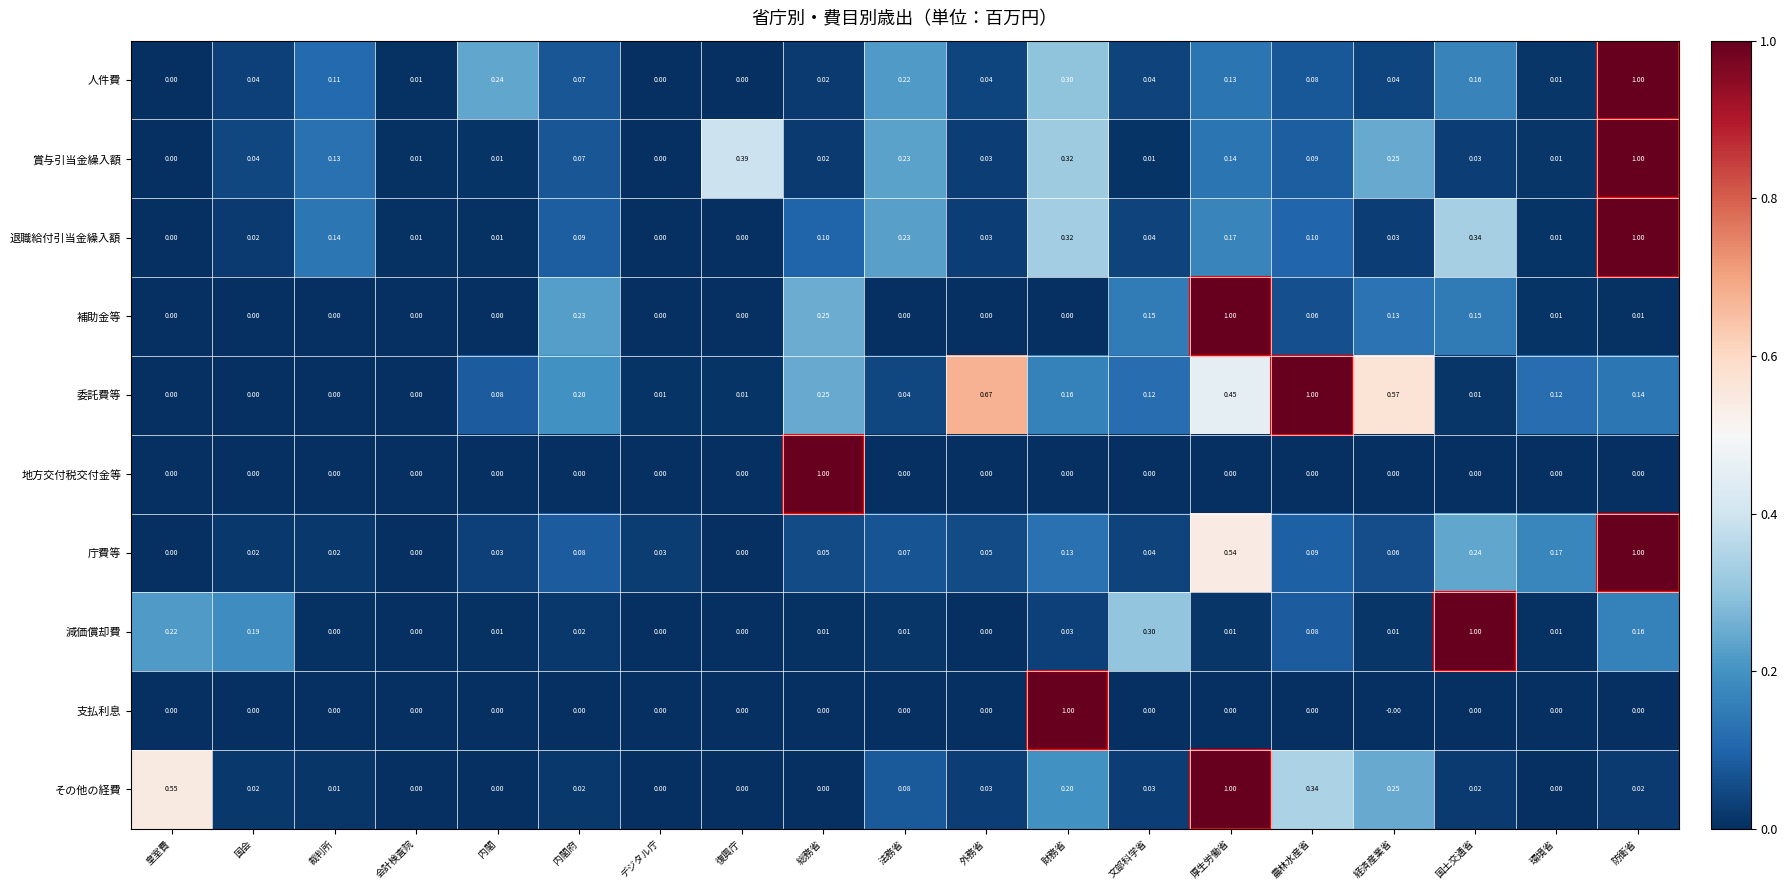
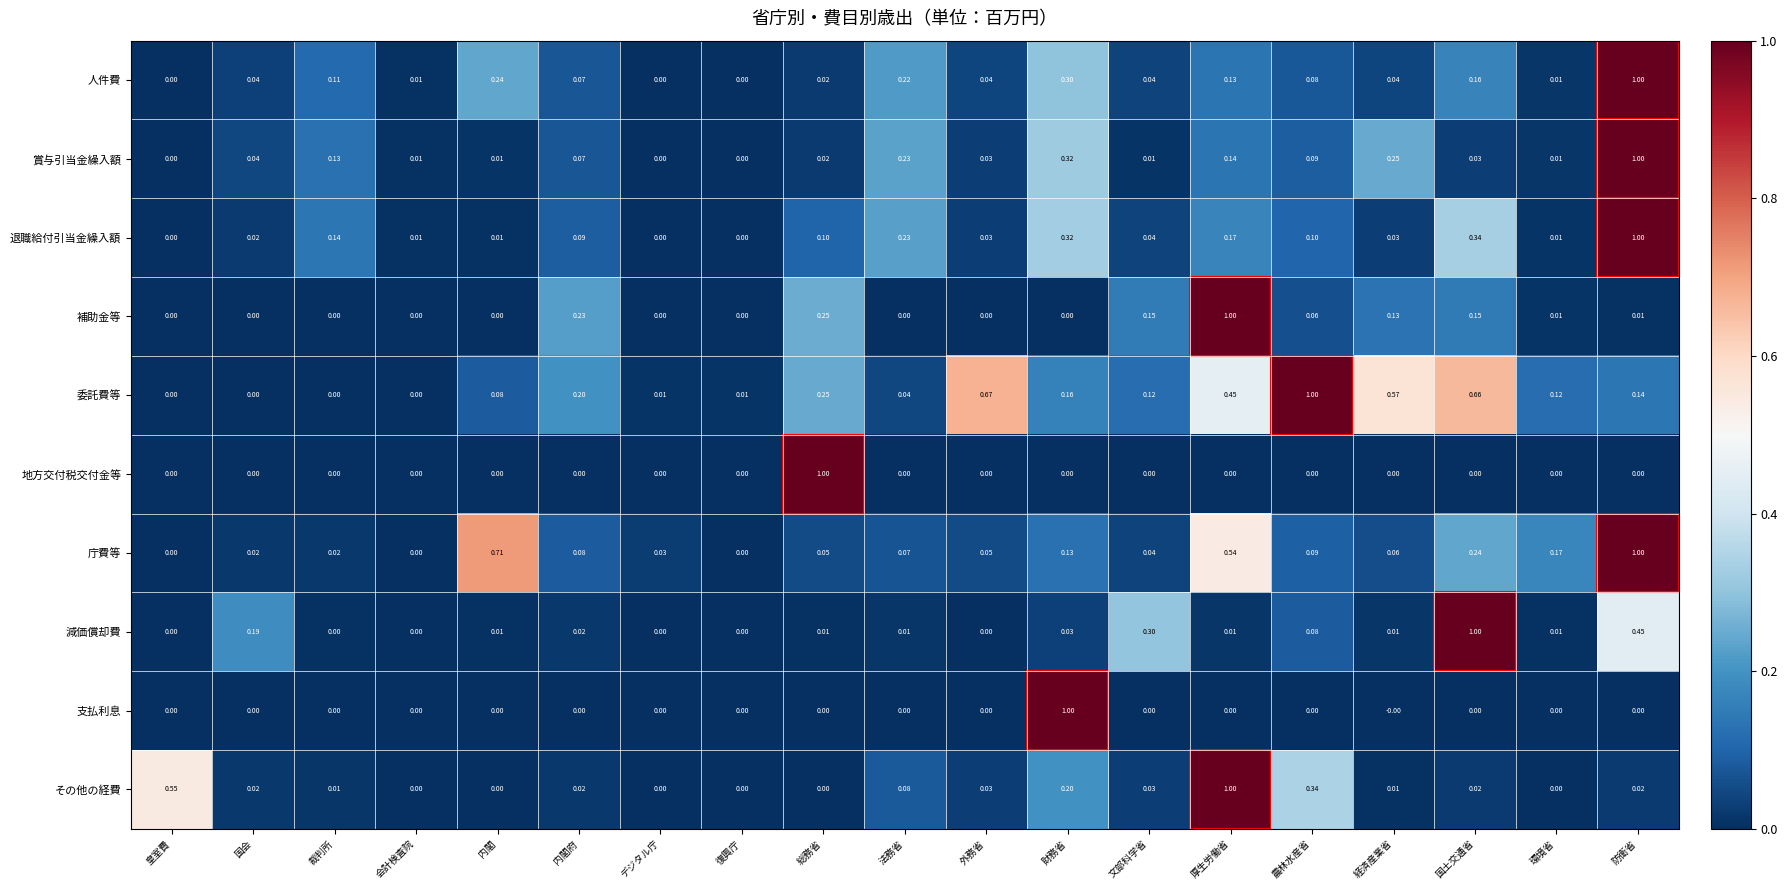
  {
    "人件費": {
      "皇室費": 0.00,
      "国会": 0.04,
      "裁判所": 0.11,
      "会計検査院": 0.01,
      "内閣": 0.24,
      "内閣府": 0.07,
      "デジタル庁": 0.00,
      "復興庁": 0.00,
      "総務省": 0.02,
      "法務省": 0.22,
      "外務省": 0.04,
      "財務省": 0.30,
      "文部科学省": 0.04,
      "厚生労働省": 0.13,
      "農林水産省": 0.08,
      "経済産業省": 0.04,
      "国土交通省": 0.16,
      "環境省": 0.01,
      "防衛省": 1.00
    },
    "賞与引当金繰入額": {
      "皇室費": 0.00,
      "国会": 0.04,
      "裁判所": 0.13,
      "会計検査院": 0.01,
      "内閣": 0.01,
      "内閣府": 0.07,
      "デジタル庁": 0.00,
-     "復興庁": 0.39,
+     "復興庁": 0.00,
      "総務省": 0.02,
      "法務省": 0.23,
      "外務省": 0.03,
      "財務省": 0.32,
      "文部科学省": 0.01,
      "厚生労働省": 0.14,
      "農林水産省": 0.09,
      "経済産業省": 0.25,
      "国土交通省": 0.03,
      "環境省": 0.01,
      "防衛省": 1.00
    },
    "退職給付引当金繰入額": {
      "皇室費": 0.00,
      "国会": 0.02,
      "裁判所": 0.14,
      "会計検査院": 0.01,
      "内閣": 0.01,
      "内閣府": 0.09,
      "デジタル庁": 0.00,
      "復興庁": 0.00,
      "総務省": 0.10,
      "法務省": 0.23,
      "外務省": 0.03,
      "財務省": 0.32,
      "文部科学省": 0.04,
      "厚生労働省": 0.17,
      "農林水産省": 0.10,
      "経済産業省": 0.03,
      "国土交通省": 0.34,
      "環境省": 0.01,
      "防衛省": 1.00
    },
    "補助金等": {
      "皇室費": 0.00,
      "国会": 0.00,
      "裁判所": 0.00,
      "会計検査院": 0.00,
      "内閣": 0.00,
      "内閣府": 0.23,
      "デジタル庁": 0.00,
      "復興庁": 0.00,
      "総務省": 0.25,
      "法務省": 0.00,
      "外務省": 0.00,
      "財務省": 0.00,
      "文部科学省": 0.15,
      "厚生労働省": 1.00,
      "農林水産省": 0.06,
      "経済産業省": 0.13,
      "国土交通省": 0.15,
      "環境省": 0.01,
      "防衛省": 0.01
    },
    "委託費等": {
      "皇室費": 0.00,
      "国会": 0.00,
      "裁判所": 0.00,
      "会計検査院": 0.00,
      "内閣": 0.08,
      "内閣府": 0.20,
      "デジタル庁": 0.01,
      "復興庁": 0.01,
      "総務省": 0.25,
      "法務省": 0.04,
      "外務省": 0.67,
      "財務省": 0.16,
      "文部科学省": 0.12,
      "厚生労働省": 0.45,
      "農林水産省": 1.00,
      "経済産業省": 0.57,
-     "国土交通省": 0.01,
+     "国土交通省": 0.66,
      "環境省": 0.12,
      "防衛省": 0.14
    },
    "地方交付税交付金等": {
      "皇室費": 0.00,
      "国会": 0.00,
      "裁判所": 0.00,
      "会計検査院": 0.00,
      "内閣": 0.00,
      "内閣府": 0.00,
      "デジタル庁": 0.00,
      "復興庁": 0.00,
      "総務省": 1.00,
      "法務省": 0.00,
      "外務省": 0.00,
      "財務省": 0.00,
      "文部科学省": 0.00,
      "厚生労働省": 0.00,
      "農林水産省": 0.00,
      "経済産業省": 0.00,
      "国土交通省": 0.00,
      "環境省": 0.00,
      "防衛省": 0.00
    },
    "庁費等": {
      "皇室費": 0.00,
      "国会": 0.02,
      "裁判所": 0.02,
      "会計検査院": 0.00,
-     "内閣": 0.03,
+     "内閣": 0.71,
      "内閣府": 0.08,
      "デジタル庁": 0.03,
      "復興庁": 0.00,
      "総務省": 0.05,
      "法務省": 0.07,
      "外務省": 0.05,
      "財務省": 0.13,
      "文部科学省": 0.04,
      "厚生労働省": 0.54,
      "農林水産省": 0.09,
      "経済産業省": 0.06,
      "国土交通省": 0.24,
      "環境省": 0.17,
      "防衛省": 1.00
    },
    "減価償却費": {
-     "皇室費": 0.22,
+     "皇室費": 0.00,
      "国会": 0.19,
      "裁判所": 0.00,
      "会計検査院": 0.00,
      "内閣": 0.01,
      "内閣府": 0.02,
      "デジタル庁": 0.00,
      "復興庁": 0.00,
      "総務省": 0.01,
      "法務省": 0.01,
      "外務省": 0.00,
      "財務省": 0.03,
      "文部科学省": 0.30,
      "厚生労働省": 0.01,
      "農林水産省": 0.08,
      "経済産業省": 0.01,
      "国土交通省": 1.00,
      "環境省": 0.01,
-     "防衛省": 0.16
+     "防衛省": 0.45
    },
    "支払利息": {
      "皇室費": 0.00,
      "国会": 0.00,
      "裁判所": 0.00,
      "会計検査院": 0.00,
      "内閣": 0.00,
      "内閣府": 0.00,
      "デジタル庁": 0.00,
      "復興庁": 0.00,
      "総務省": 0.00,
      "法務省": 0.00,
      "外務省": 0.00,
      "財務省": 1.00,
      "文部科学省": 0.00,
      "厚生労働省": 0.00,
      "農林水産省": 0.00,
      "経済産業省": -0.00,
      "国土交通省": 0.00,
      "環境省": 0.00,
      "防衛省": 0.00
    },
    "その他の経費": {
      "皇室費": 0.55,
      "国会": 0.02,
      "裁判所": 0.01,
      "会計検査院": 0.00,
      "内閣": 0.00,
      "内閣府": 0.02,
      "デジタル庁": 0.00,
      "復興庁": 0.00,
      "総務省": 0.00,
      "法務省": 0.08,
      "外務省": 0.03,
      "財務省": 0.20,
      "文部科学省": 0.03,
      "厚生労働省": 1.00,
      "農林水産省": 0.34,
-     "経済産業省": 0.25,
+     "経済産業省": 0.01,
      "国土交通省": 0.02,
      "環境省": 0.00,
      "防衛省": 0.02
    }
  }
